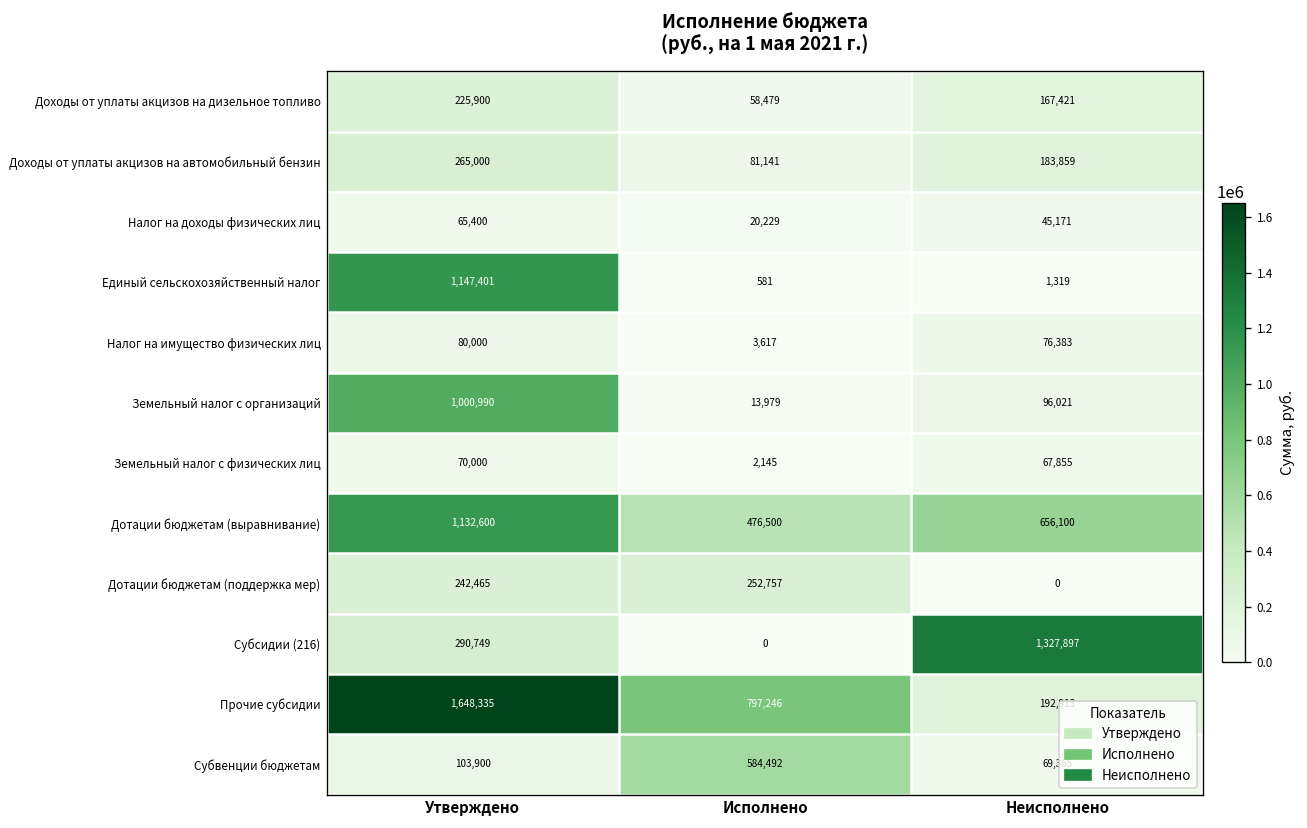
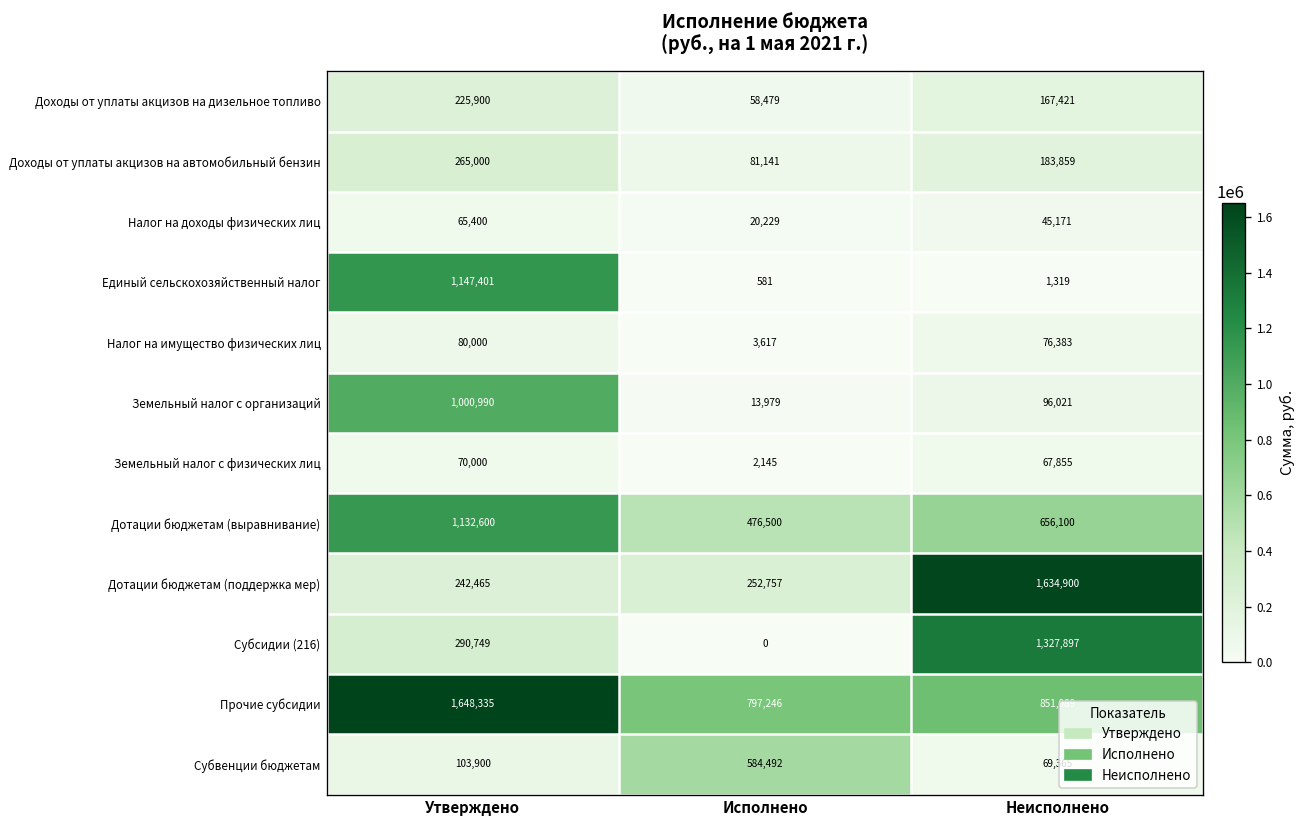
  {
    "Доходы от уплаты акцизов на дизельное топливо": {
      "Утверждено": "225,900",
      "Исполнено": "58,479",
      "Неисполнено": "167,421"
    },
    "Доходы от уплаты акцизов на автомобильный бензин": {
      "Утверждено": "265,000",
      "Исполнено": "81,141",
      "Неисполнено": "183,859"
    },
    "Налог на доходы физических лиц": {
      "Утверждено": "65,400",
      "Исполнено": "20,229",
      "Неисполнено": "45,171"
    },
    "Единый сельскохозяйственный налог": {
      "Утверждено": "1,147,401",
      "Исполнено": "581",
      "Неисполнено": "1,319"
    },
    "Налог на имущество физических лиц": {
      "Утверждено": "80,000",
      "Исполнено": "3,617",
      "Неисполнено": "76,383"
    },
    "Земельный налог с организаций": {
      "Утверждено": "1,000,990",
      "Исполнено": "13,979",
      "Неисполнено": "96,021"
    },
    "Земельный налог с физических лиц": {
      "Утверждено": "70,000",
      "Исполнено": "2,145",
      "Неисполнено": "67,855"
    },
    "Дотации бюджетам (выравнивание)": {
      "Утверждено": "1,132,600",
      "Исполнено": "476,500",
      "Неисполнено": "656,100"
    },
    "Дотации бюджетам (поддержка мер)": {
      "Утверждено": "242,465",
      "Исполнено": "252,757",
-     "Неисполнено": "0"
+     "Неисполнено": "1,634,900"
    },
    "Субсидии (216)": {
      "Утверждено": "290,749",
      "Исполнено": "0",
      "Неисполнено": "1,327,897"
    },
    "Прочие субсидии": {
      "Утверждено": "1,648,335",
      "Исполнено": "797,246",
-     "Неисполнено": "192,913"
+     "Неисполнено": "851,089"
    },
    "Субвенции бюджетам": {
      "Утверждено": "103,900",
      "Исполнено": "584,492"
    }
  }
